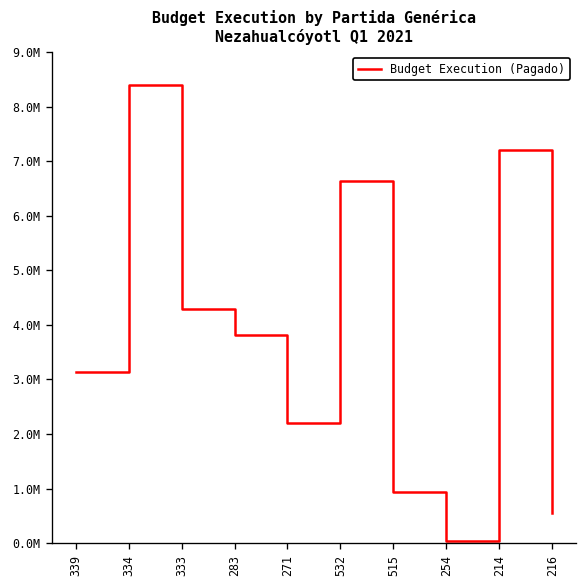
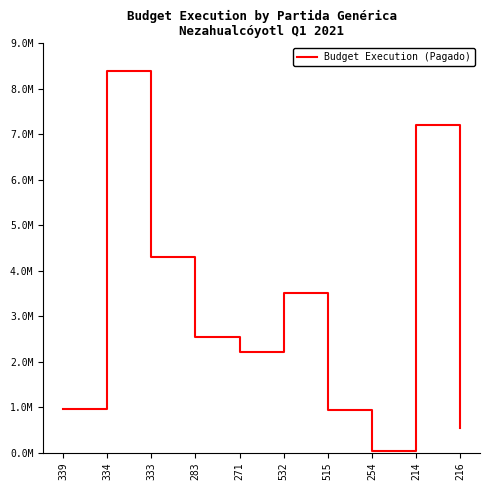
  {
-   "339": 3100000,
+   "339": 1000000,
    "334": 8400000,
    "333": 4300000,
-   "283": 3800000,
+   "283": 2500000,
    "271": 2200000,
-   "532": 6600000,
+   "532": 3500000,
    "515": 900000,
    "254": 0,
    "214": 7200000,
    "216": 600000
  }
